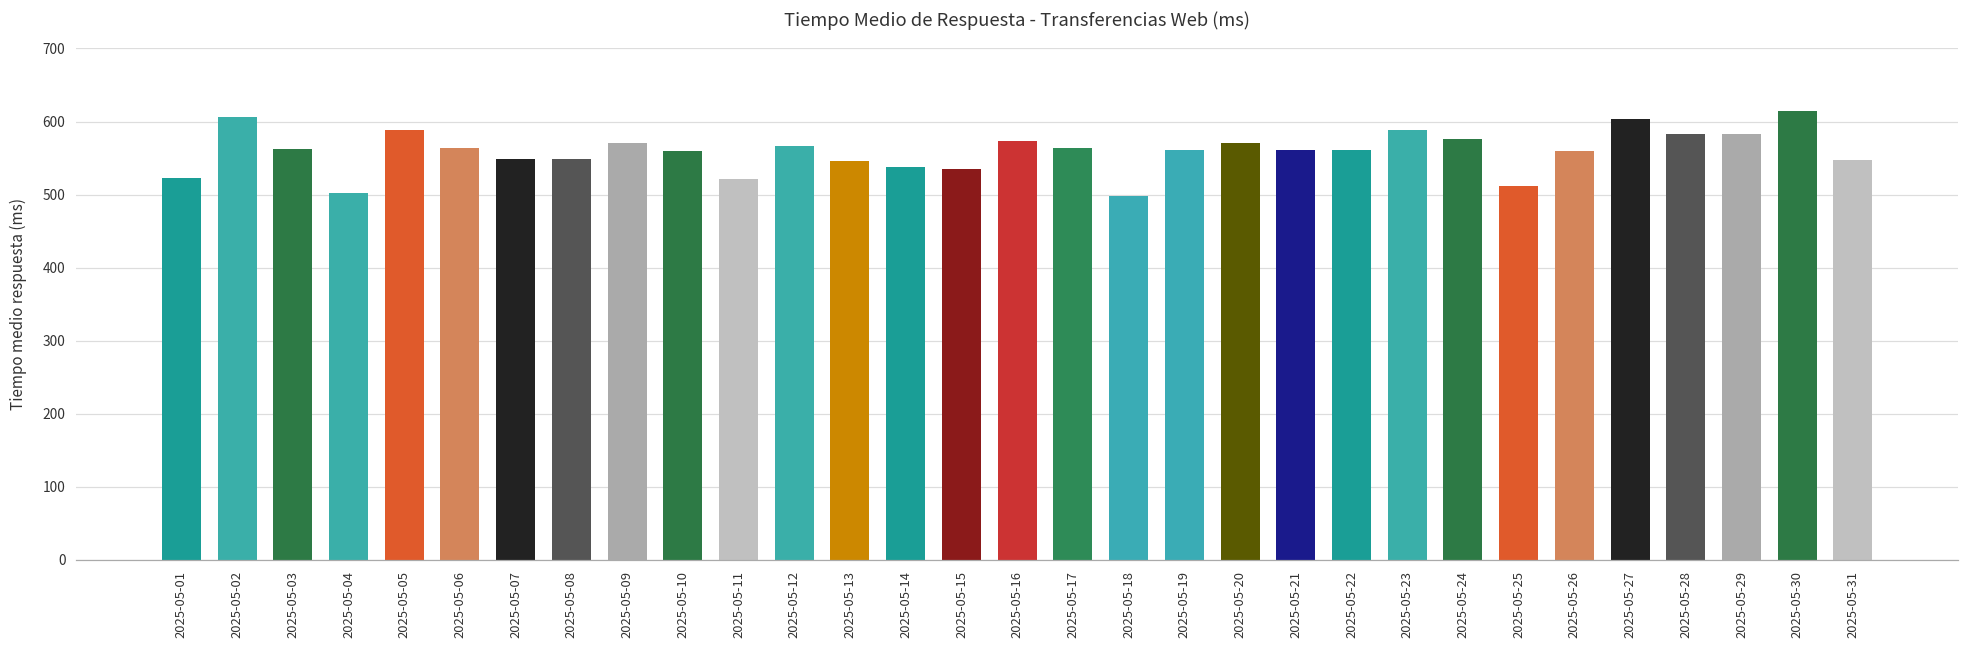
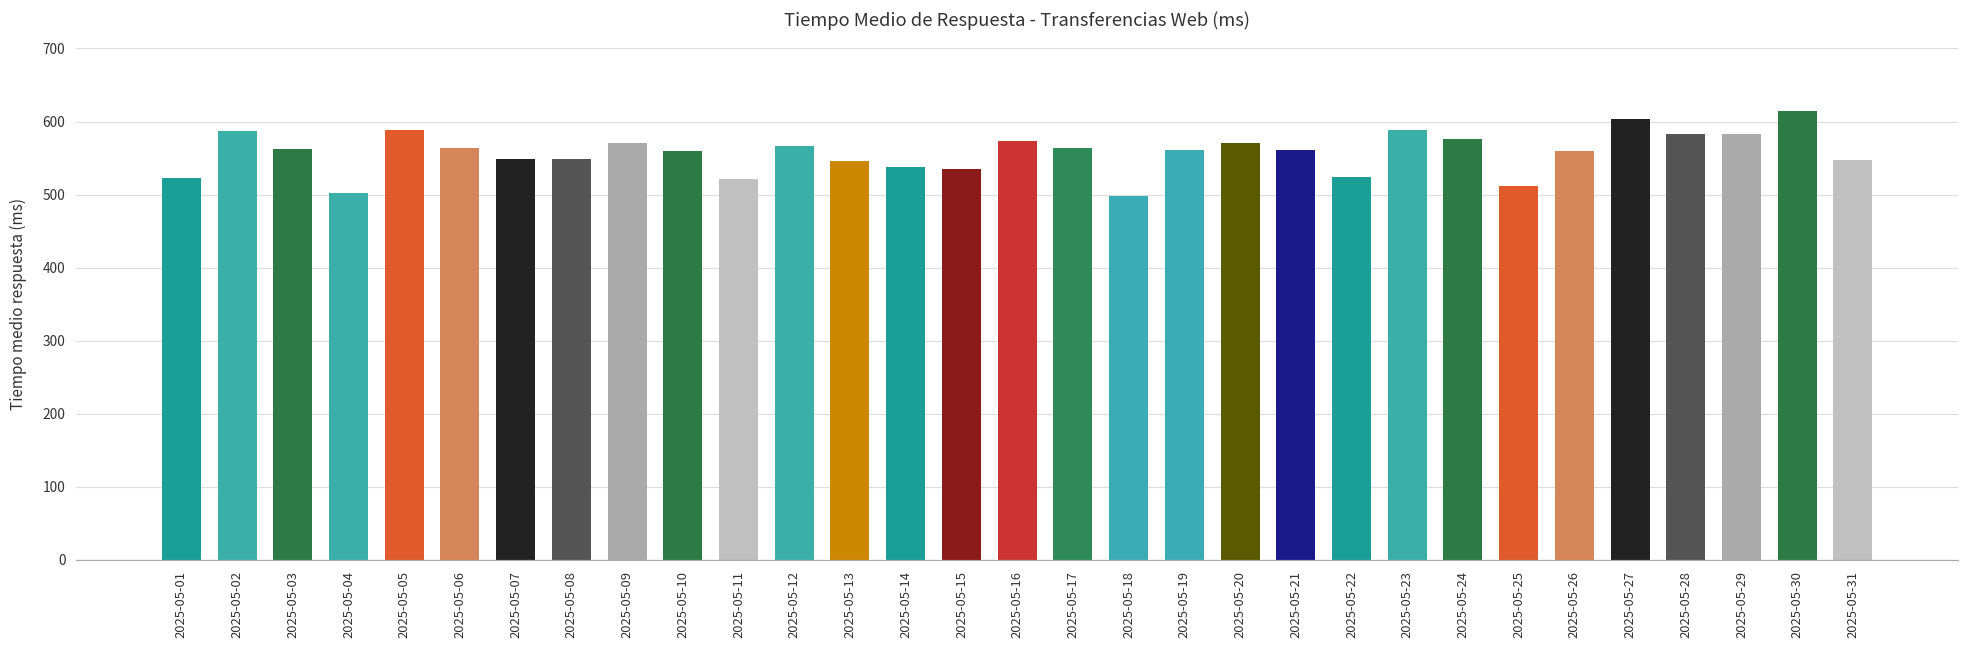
  {
    "2025-05-01": 520,
-   "2025-05-02": 610,
+   "2025-05-02": 590,
    "2025-05-03": 560,
    "2025-05-04": 500,
    "2025-05-05": 590,
    "2025-05-06": 560,
    "2025-05-07": 550,
    "2025-05-08": 550,
    "2025-05-09": 570,
    "2025-05-10": 560,
    "2025-05-11": 520,
    "2025-05-12": 570,
    "2025-05-13": 550,
    "2025-05-14": 540,
    "2025-05-15": 540,
    "2025-05-16": 570,
    "2025-05-17": 560,
    "2025-05-18": 500,
    "2025-05-19": 560,
    "2025-05-20": 570,
    "2025-05-21": 560,
-   "2025-05-22": 560,
+   "2025-05-22": 520,
    "2025-05-23": 590,
    "2025-05-24": 580,
    "2025-05-25": 510,
    "2025-05-26": 560,
    "2025-05-27": 600,
    "2025-05-28": 580,
    "2025-05-29": 580,
    "2025-05-30": 620,
    "2025-05-31": 550
  }
